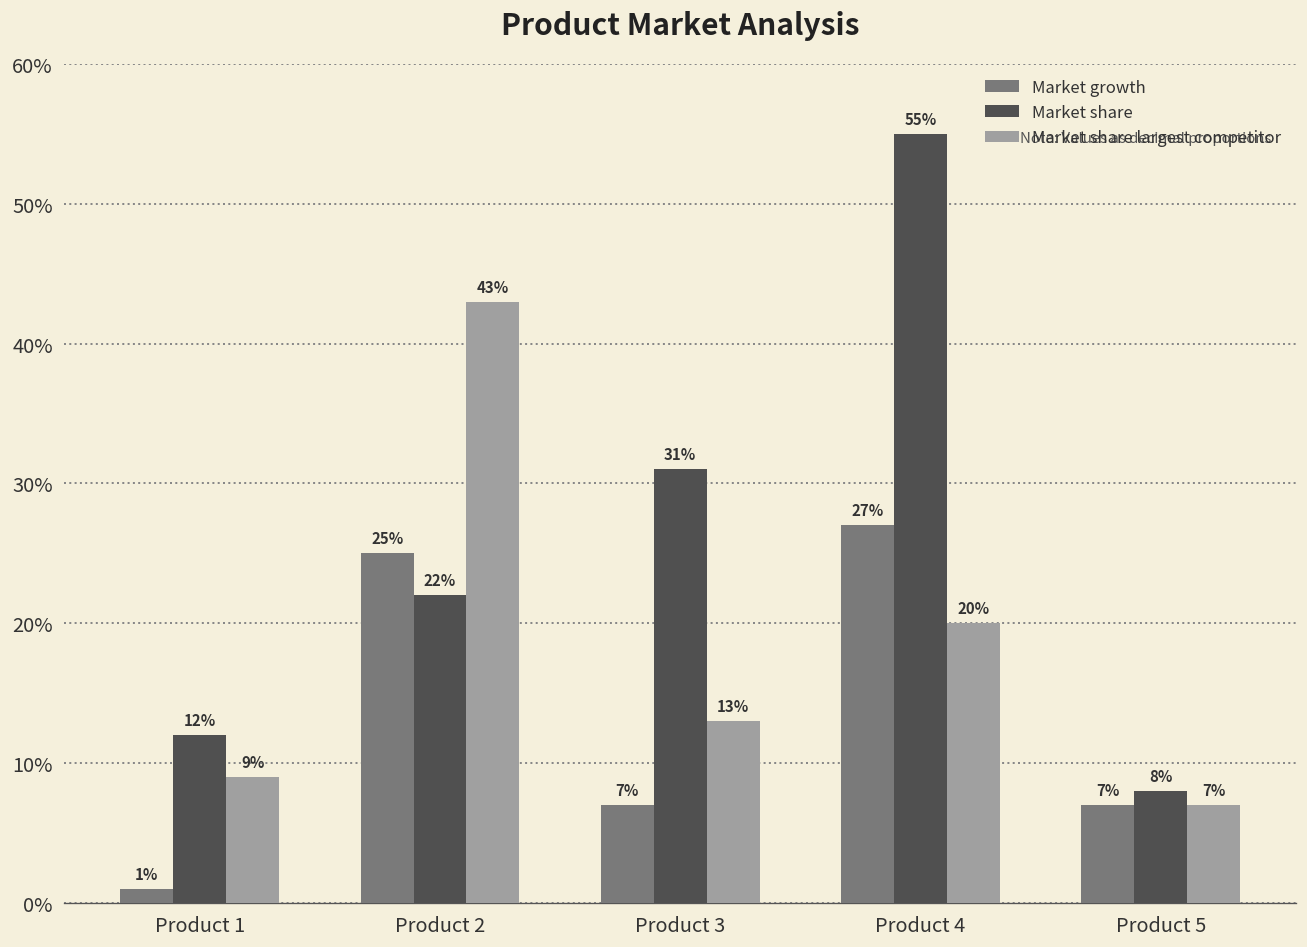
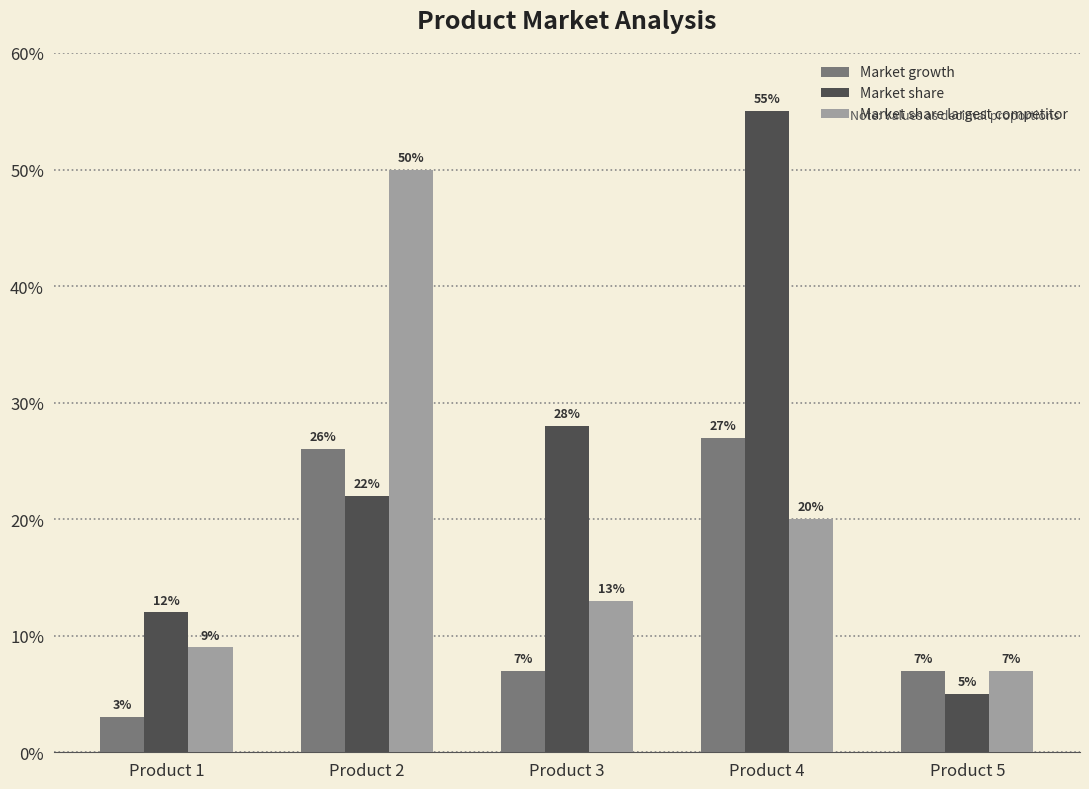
  {
    "Market growth": {
-     "Product 1": "1%",
-     "Product 2": "25%",
+     "Product 1": "3%",
+     "Product 2": "26%",
      "Product 3": "7%",
      "Product 4": "27%",
      "Product 5": "7%"
    },
    "Market share": {
      "Product 1": "12%",
      "Product 2": "22%",
-     "Product 3": "31%",
+     "Product 3": "28%",
      "Product 4": "55%",
-     "Product 5": "8%"
+     "Product 5": "5%"
    },
    "Market share largest competitor": {
      "Product 1": "9%",
-     "Product 2": "43%",
+     "Product 2": "50%",
      "Product 3": "13%",
      "Product 4": "20%",
      "Product 5": "7%"
    }
  }
